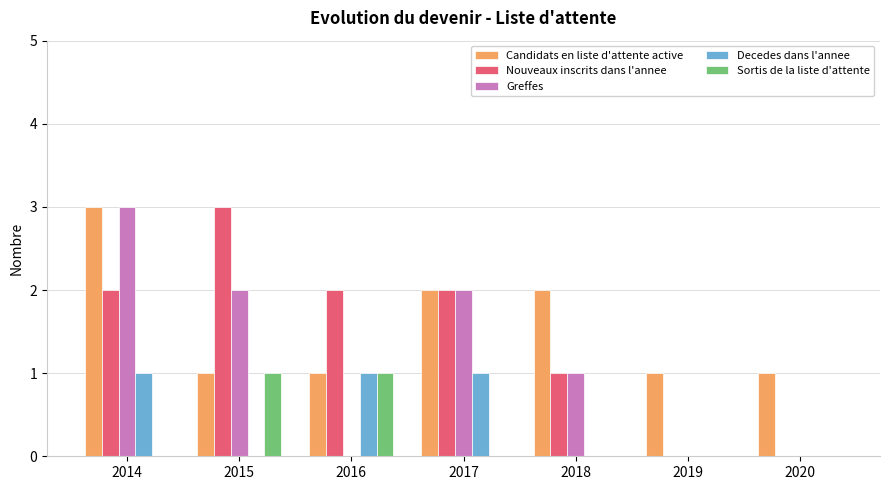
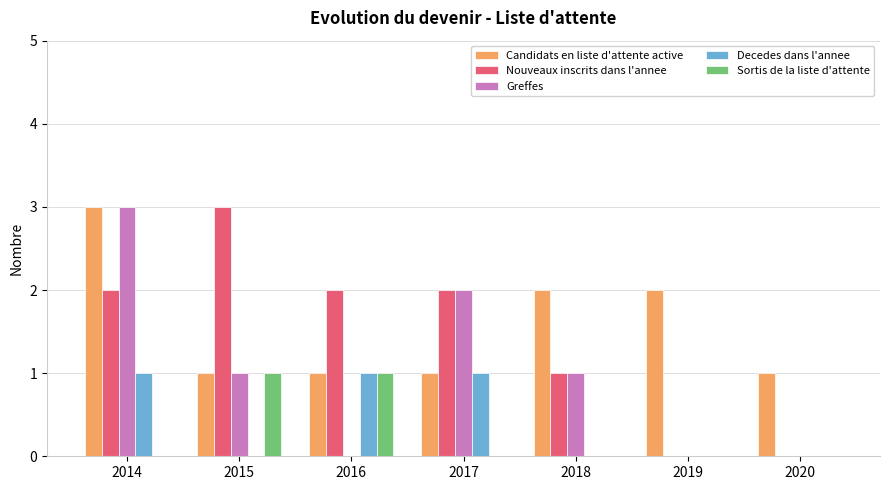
  {
    "Candidats en liste d'attente active": {
      "2014": 3,
      "2015": 1,
      "2016": 1,
-     "2017": 2,
+     "2017": 1,
      "2018": 2,
-     "2019": 1,
+     "2019": 2,
      "2020": 1
    },
    "Nouveaux inscrits dans l'annee": {
      "2014": 2,
      "2015": 3,
      "2016": 2,
      "2017": 2,
      "2018": 1,
      "2019": 0,
      "2020": 0
    },
    "Greffes": {
      "2014": 3,
-     "2015": 2,
+     "2015": 1,
      "2016": 0,
      "2017": 2,
      "2018": 1,
      "2019": 0,
      "2020": 0
    },
    "Decedes dans l'annee": {
      "2014": 1,
      "2015": 0,
      "2016": 1,
      "2017": 1,
      "2018": 0,
      "2019": 0,
      "2020": 0
    },
    "Sortis de la liste d'attente": {
      "2014": 0,
      "2015": 1,
      "2016": 1,
      "2017": 0,
      "2018": 0,
      "2019": 0,
      "2020": 0
    }
  }
